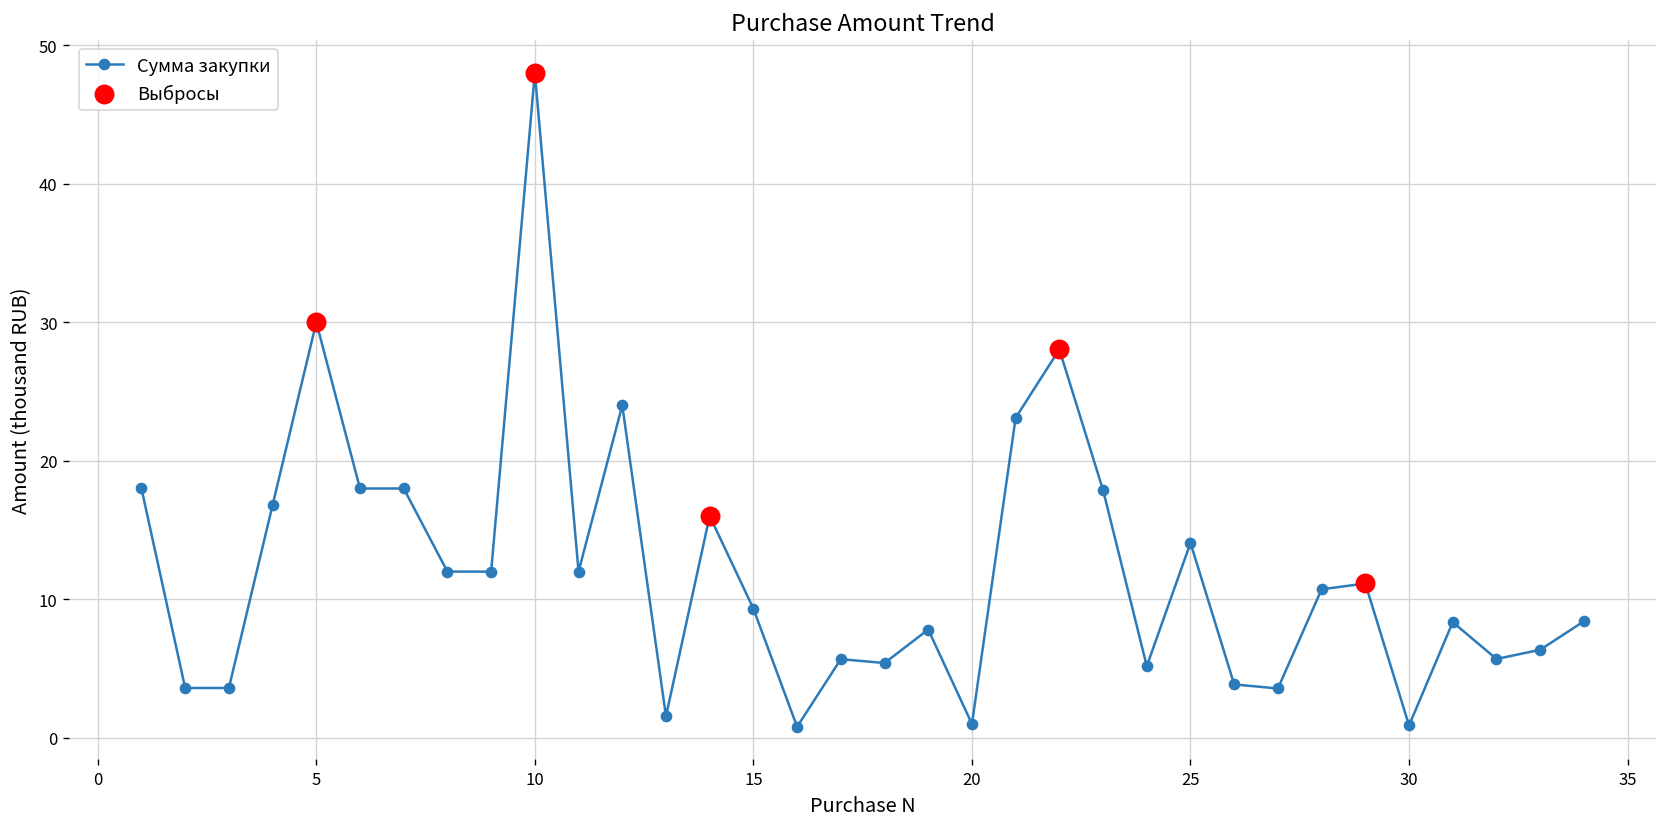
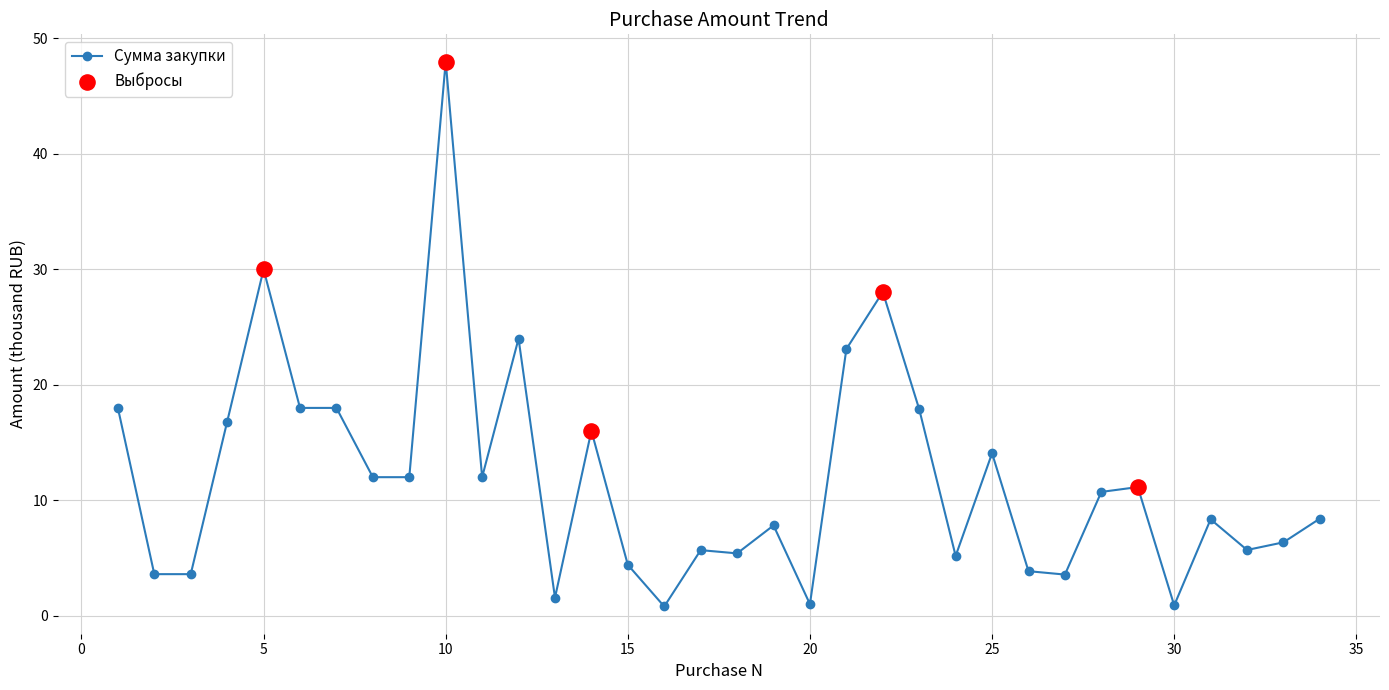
  {
    "Сумма закупки": {
-     "15": 9.3,
+     "15": 4.4,
      "20": 1.0,
      "25": 14.1,
      "30": 0.9
    }
  }
